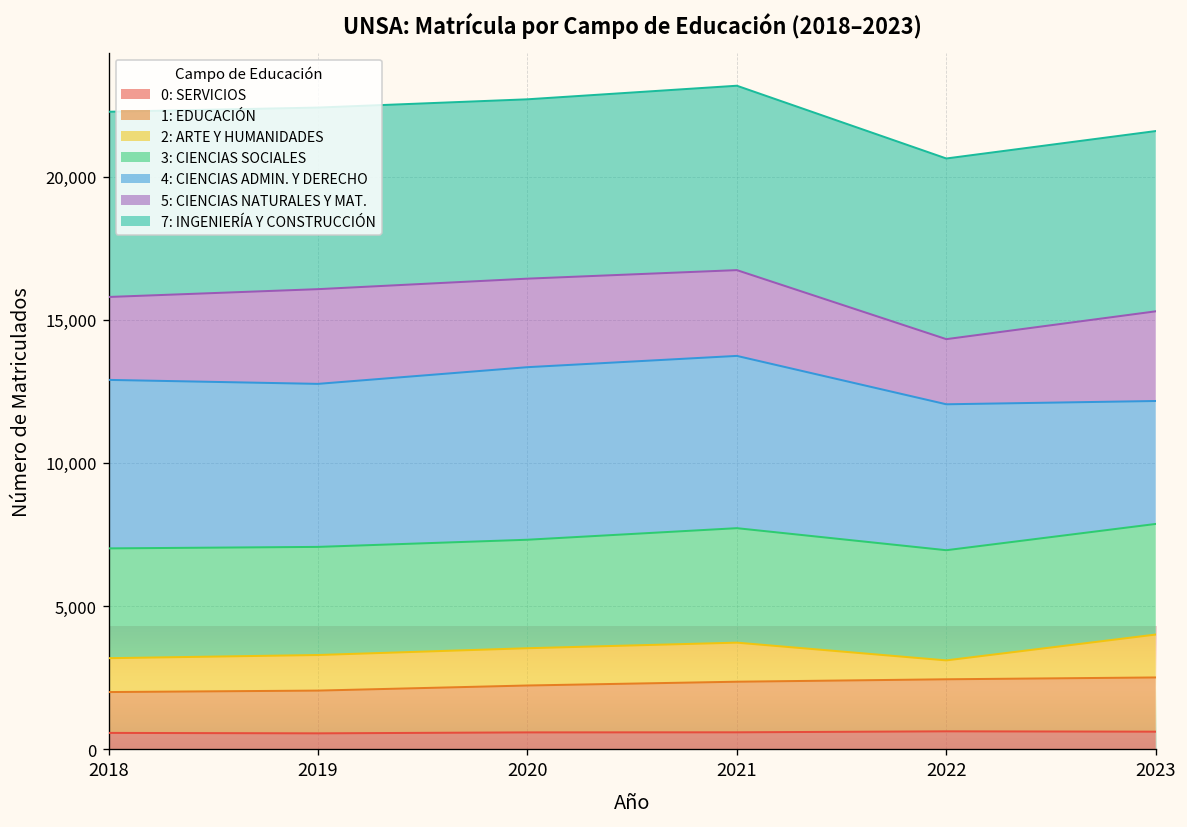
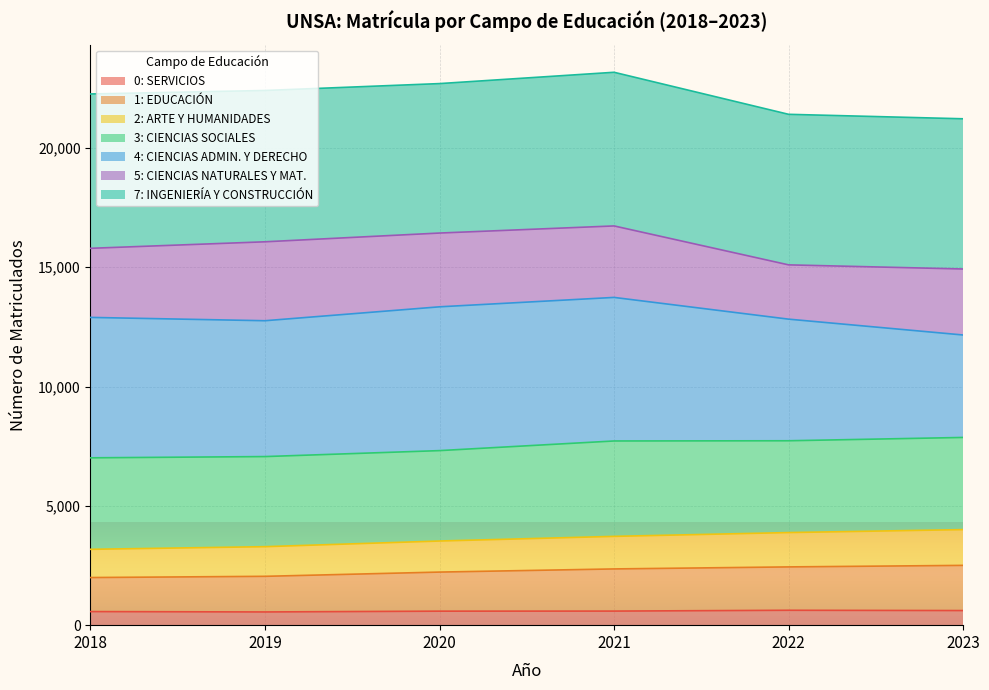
  {
    "2: ARTE Y HUMANIDADES": {
      "2018": "1,200",
      "2019": "1,200",
      "2020": "1,300",
      "2021": "1,400",
-     "2022": "700",
+     "2022": "1,400",
      "2023": "1,500"
    },
    "4: CIENCIAS ADMIN. Y DERECHO": {
      "2018": "5,900",
      "2019": "5,700",
      "2020": "6,000",
      "2021": "6,000",
      "2022": "5,100",
      "2023": "4,300"
    },
    "5: CIENCIAS NATURALES Y MAT.": {
      "2018": "2,900",
      "2019": "3,300",
      "2020": "3,100",
      "2021": "3,000",
      "2022": "2,300",
-     "2023": "3,100"
+     "2023": "2,800"
    }
  }
